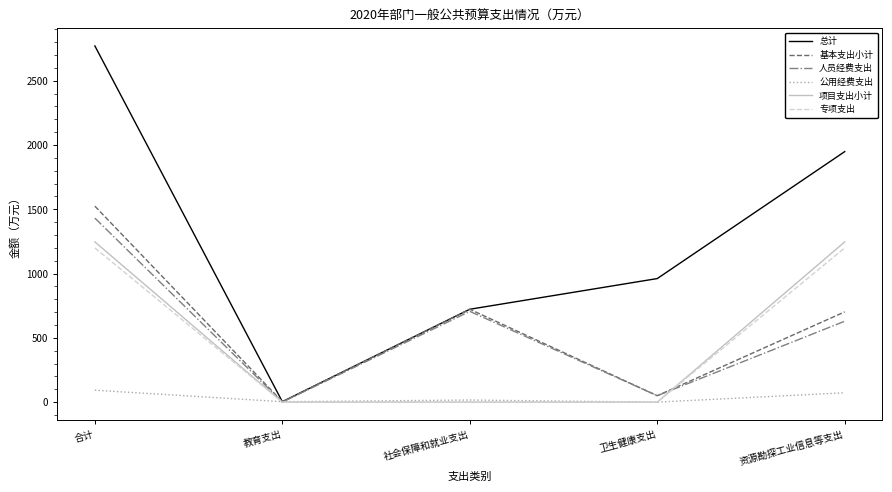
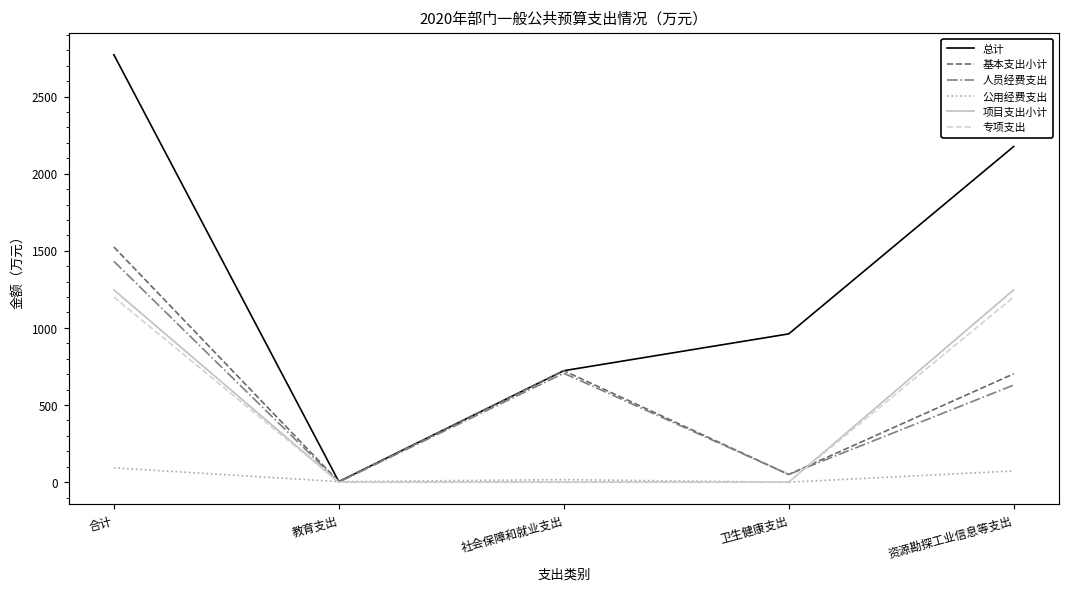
  {
    "总计": {
      "合计": 2770,
      "卫生健康支出": 960,
-     "资源勘探工业信息等支出": 1950
+     "资源勘探工业信息等支出": 2180
    }
  }
